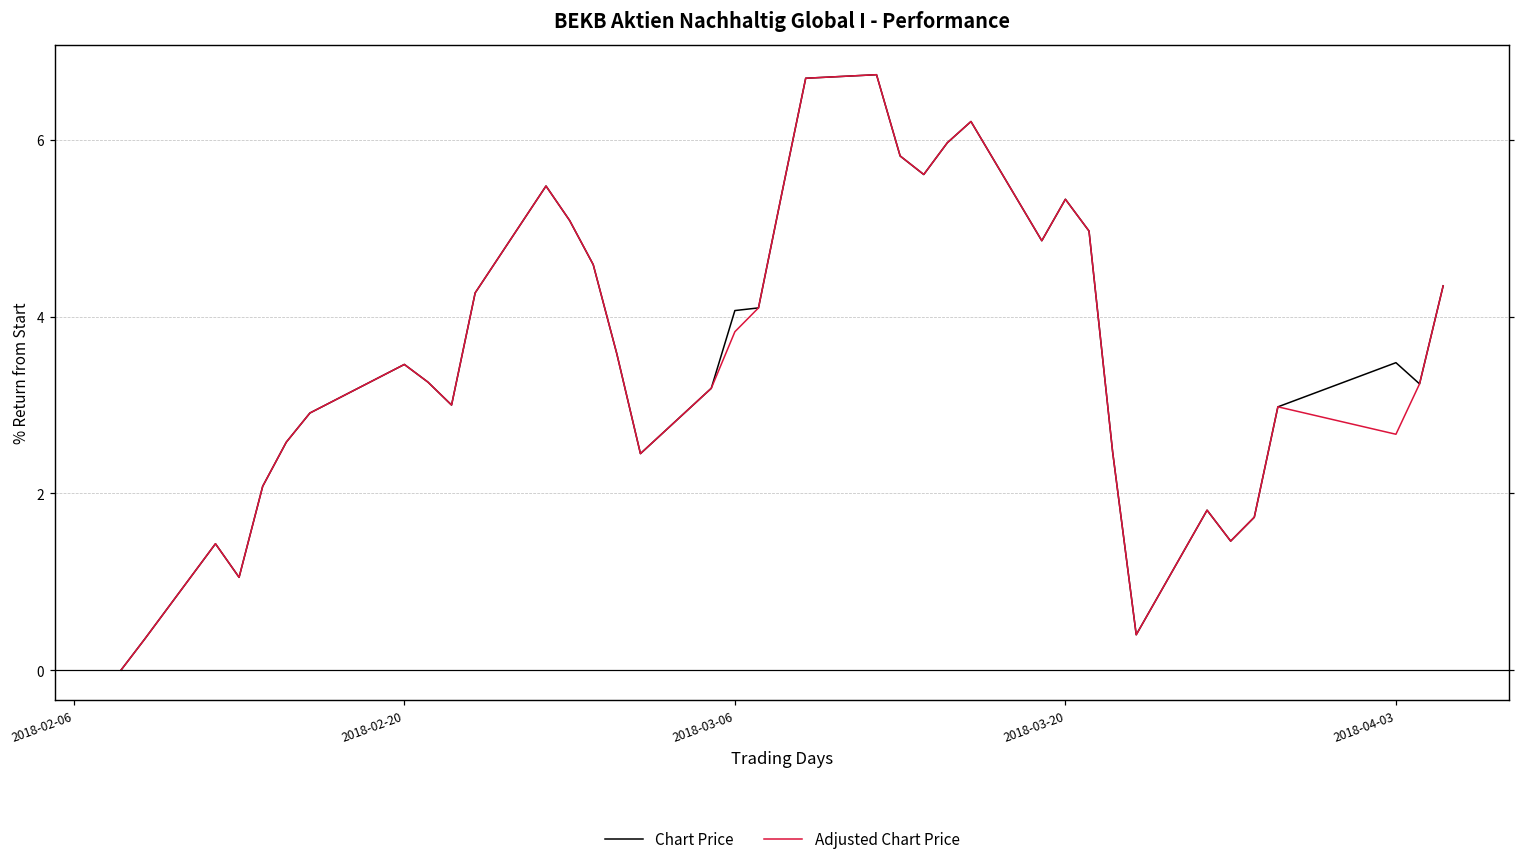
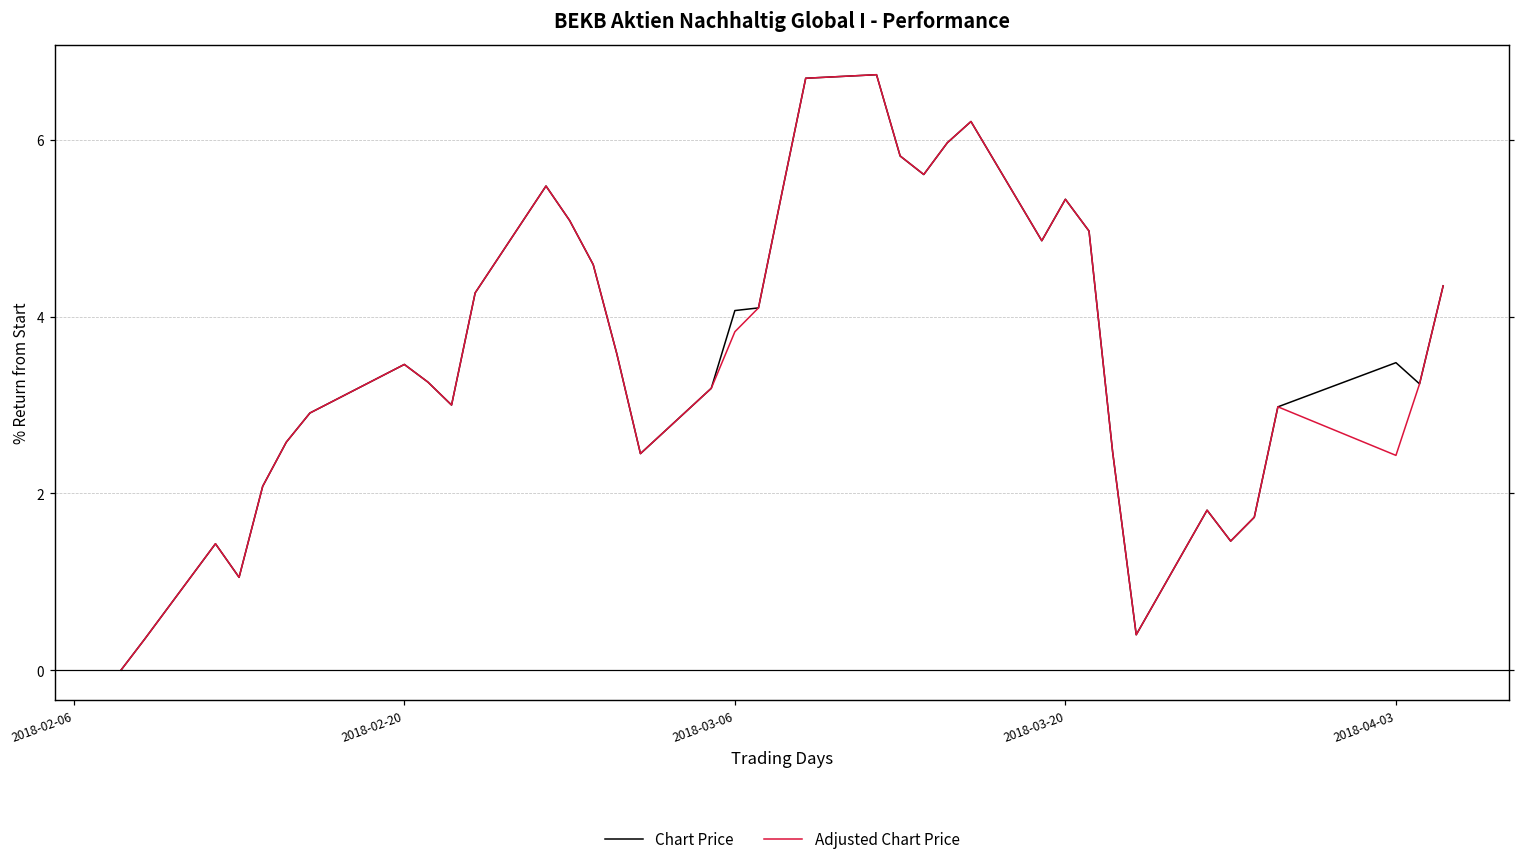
  {
    "Chart Price": {
      "2018-03-06": 4.1,
      "2018-04-03": 3.5
    },
    "Adjusted Chart Price": {
      "2018-03-06": 3.8,
-     "2018-04-03": 2.7
+     "2018-04-03": 2.4
    }
  }
